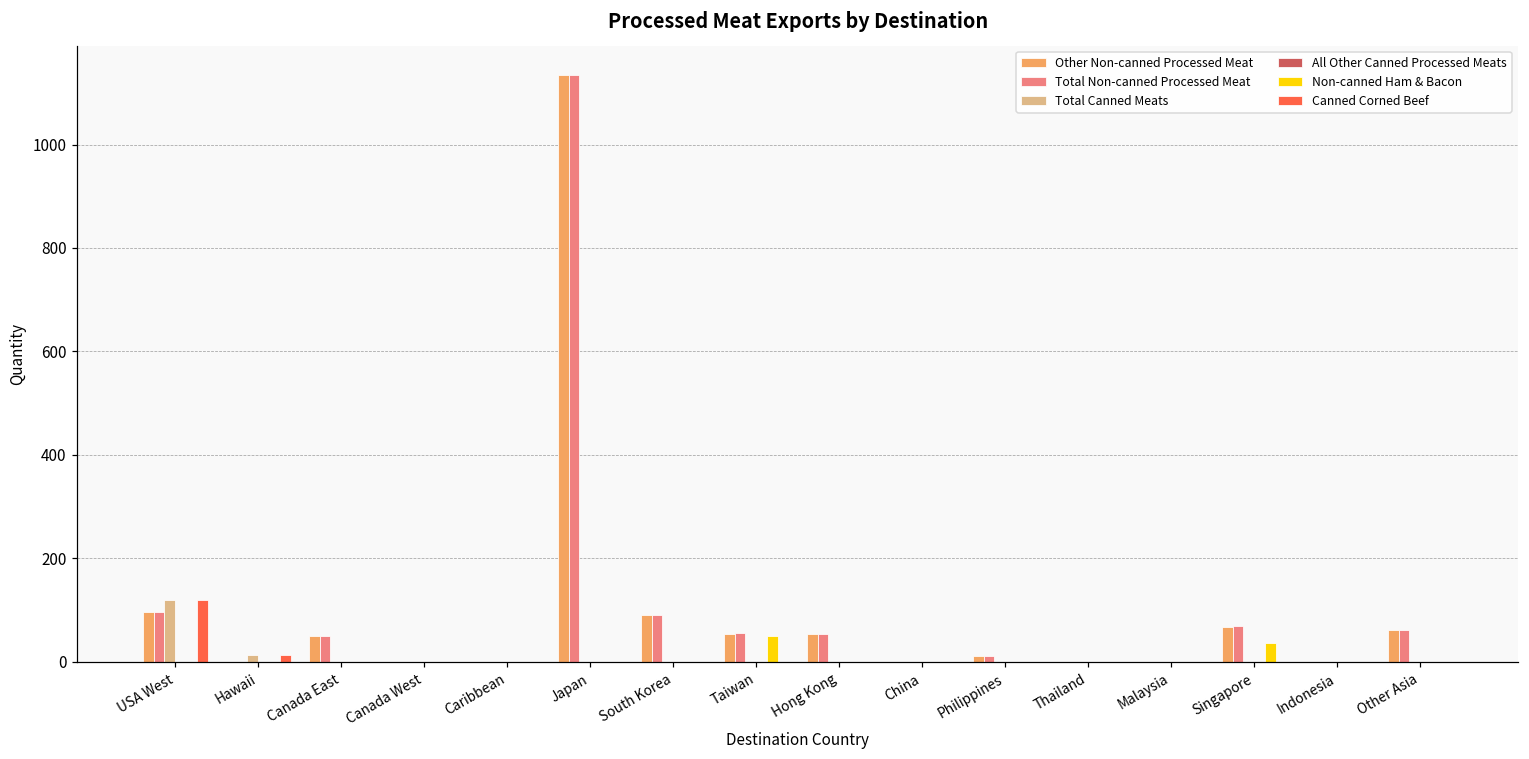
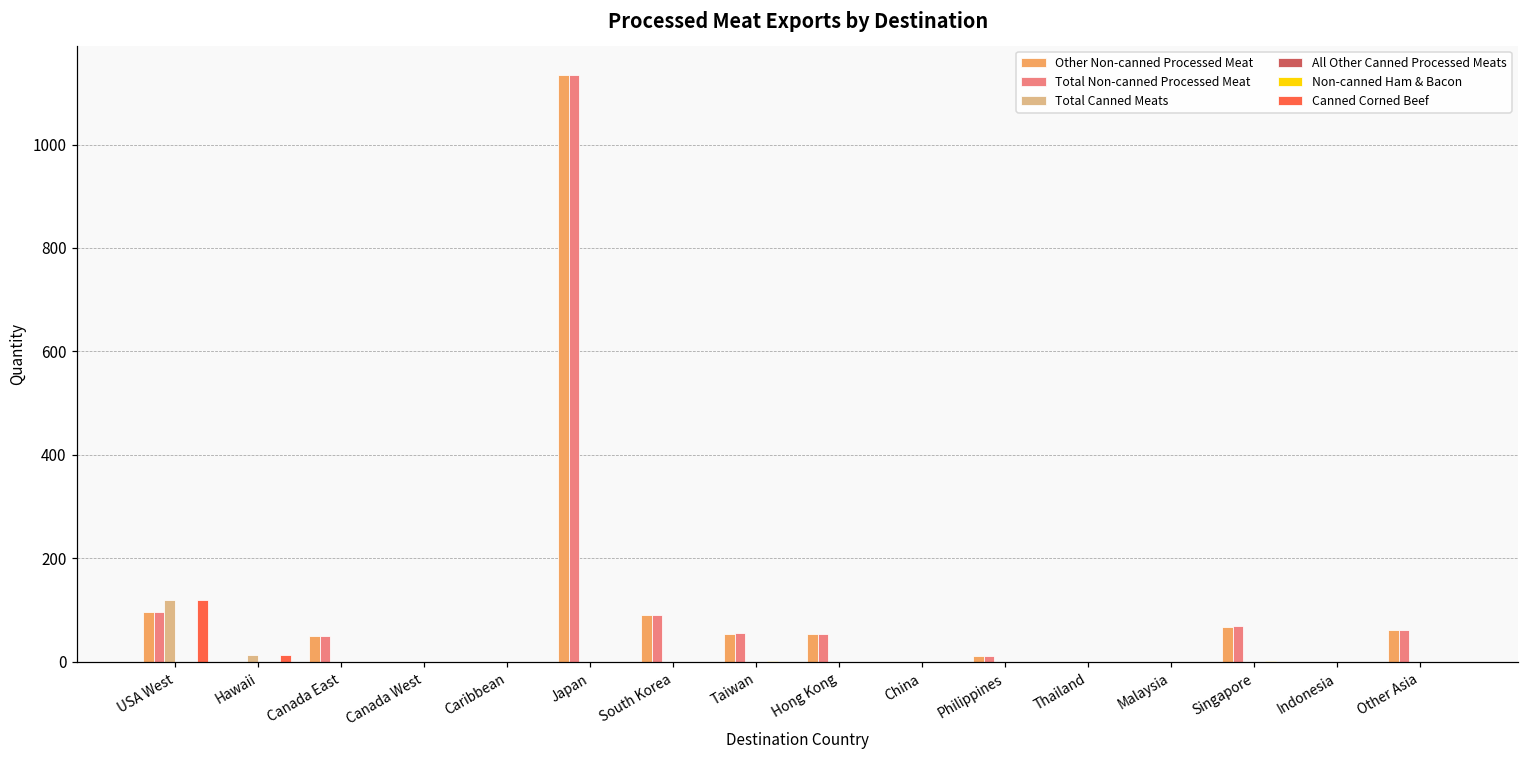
  {
    "Non-canned Ham & Bacon": {
      "USA West": 0,
      "Hawaii": 0,
      "Canada East": 0,
      "Canada West": 0,
      "Caribbean": 0,
      "Japan": 0,
      "South Korea": 0,
-     "Taiwan": 50,
+     "Taiwan": 0,
      "Hong Kong": 0,
      "China": 0,
      "Philippines": 0,
      "Thailand": 0,
      "Malaysia": 0,
-     "Singapore": 40,
+     "Singapore": 0,
      "Indonesia": 0,
      "Other Asia": 0
    }
  }
